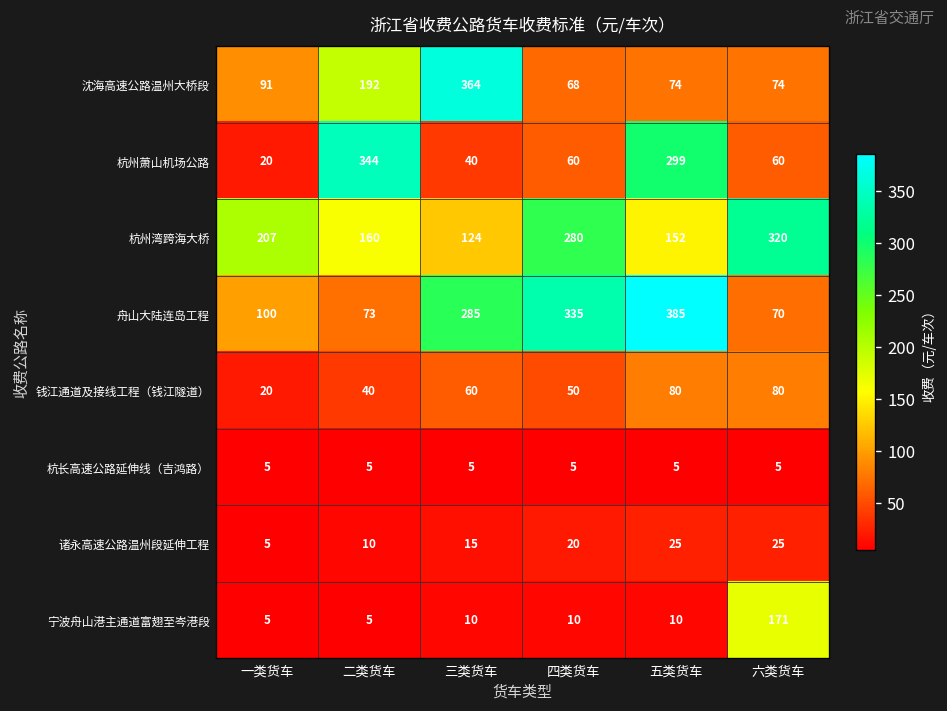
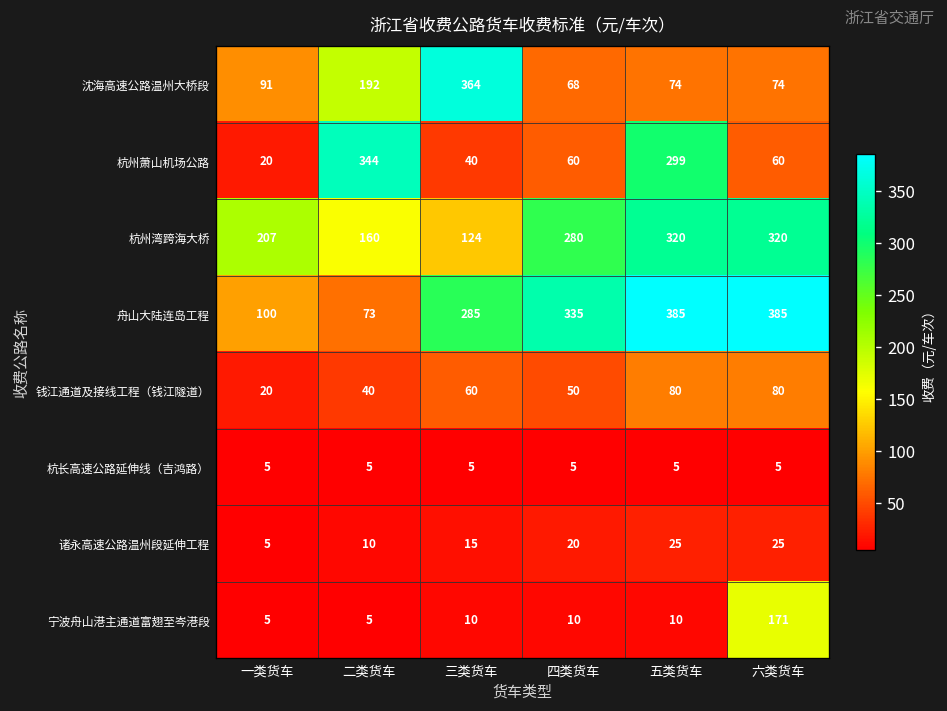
  {
    "沈海高速公路温州大桥段": {
      "一类货车": 91,
      "二类货车": 192,
      "三类货车": 364,
      "四类货车": 68,
      "五类货车": 74,
      "六类货车": 74
    },
    "杭州萧山机场公路": {
      "一类货车": 20,
      "二类货车": 344,
      "三类货车": 40,
      "四类货车": 60,
      "五类货车": 299,
      "六类货车": 60
    },
    "杭州湾跨海大桥": {
      "一类货车": 207,
      "二类货车": 160,
      "三类货车": 124,
      "四类货车": 280,
-     "五类货车": 152,
+     "五类货车": 320,
      "六类货车": 320
    },
    "舟山大陆连岛工程": {
      "一类货车": 100,
      "二类货车": 73,
      "三类货车": 285,
      "四类货车": 335,
      "五类货车": 385,
-     "六类货车": 70
+     "六类货车": 385
    },
    "钱江通道及接线工程（钱江隧道）": {
      "一类货车": 20,
      "二类货车": 40,
      "三类货车": 60,
      "四类货车": 50,
      "五类货车": 80,
      "六类货车": 80
    },
    "杭长高速公路延伸线（吉鸿路）": {
      "一类货车": 5,
      "二类货车": 5,
      "三类货车": 5,
      "四类货车": 5,
      "五类货车": 5,
      "六类货车": 5
    },
    "诸永高速公路温州段延伸工程": {
      "一类货车": 5,
      "二类货车": 10,
      "三类货车": 15,
      "四类货车": 20,
      "五类货车": 25,
      "六类货车": 25
    },
    "宁波舟山港主通道富翅至岑港段": {
      "一类货车": 5,
      "二类货车": 5,
      "三类货车": 10,
      "四类货车": 10,
      "五类货车": 10,
      "六类货车": 171
    }
  }
